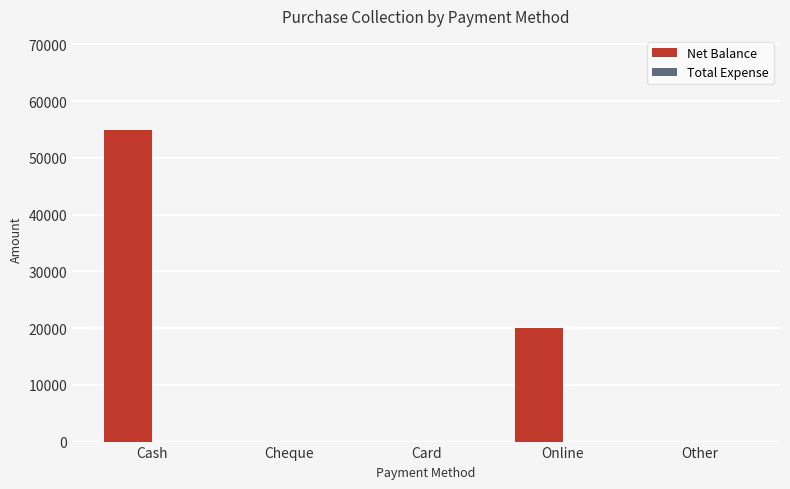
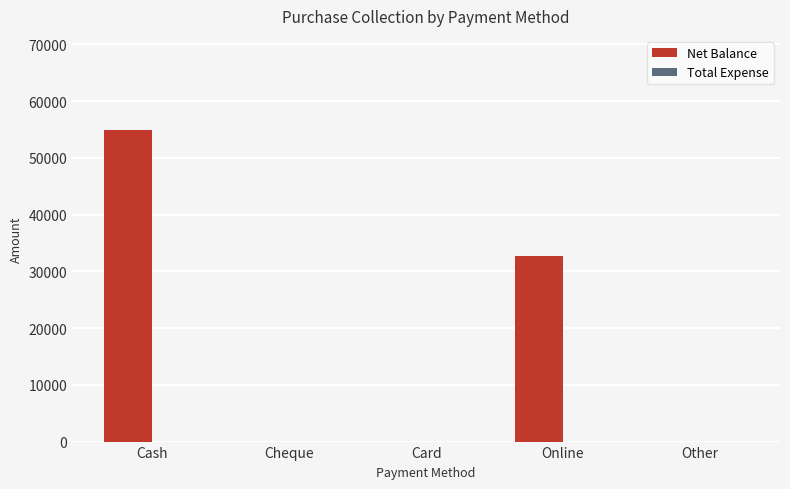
  {
    "Net Balance": {
      "Cash": 55000,
      "Cheque": 0,
      "Card": 0,
-     "Online": 20000,
+     "Online": 33000,
      "Other": 0
    },
    "Total Expense": {
      "Cash": 0,
      "Cheque": 0,
      "Card": 0,
      "Online": 0,
      "Other": 0
    }
  }
